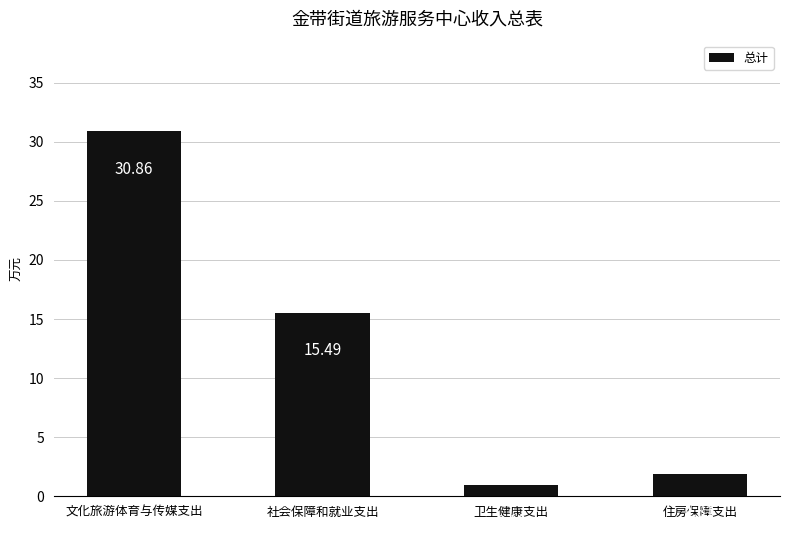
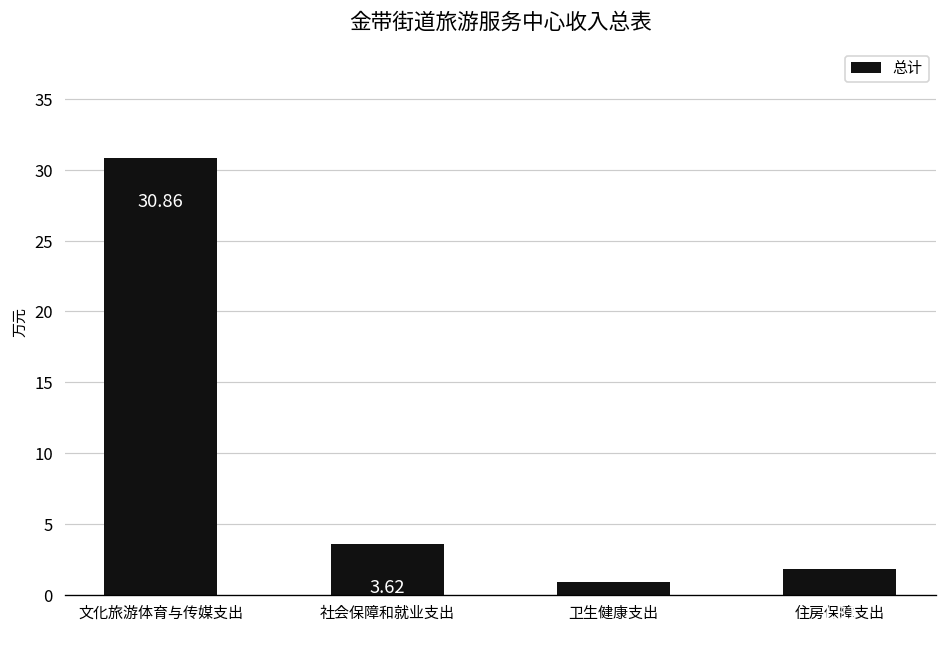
  {
    "文化旅游体育与传媒支出": 30.86,
-   "社会保障和就业支出": 15.49
+   "社会保障和就业支出": 3.62
  }
